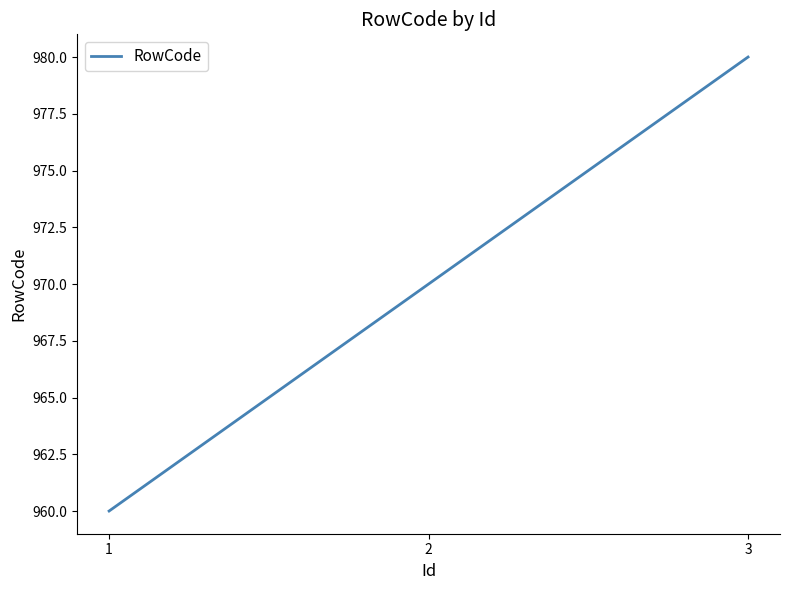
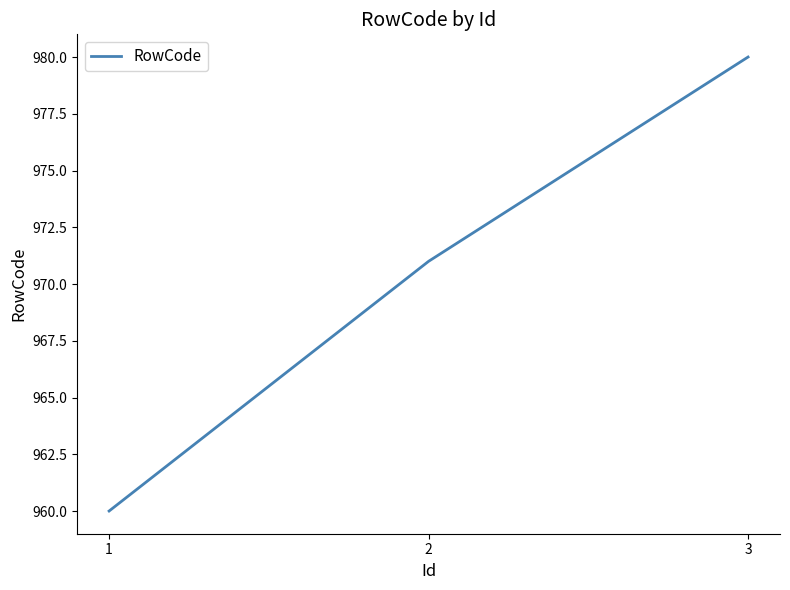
  {
    "1": 960,
-   "2": 970,
+   "2": 971,
    "3": 980
  }
